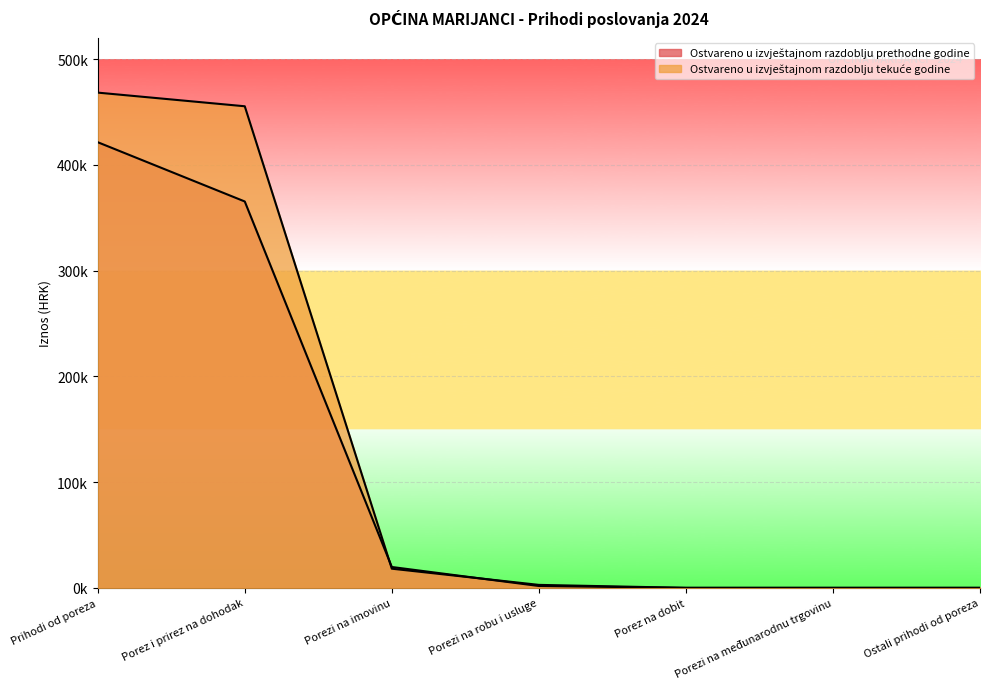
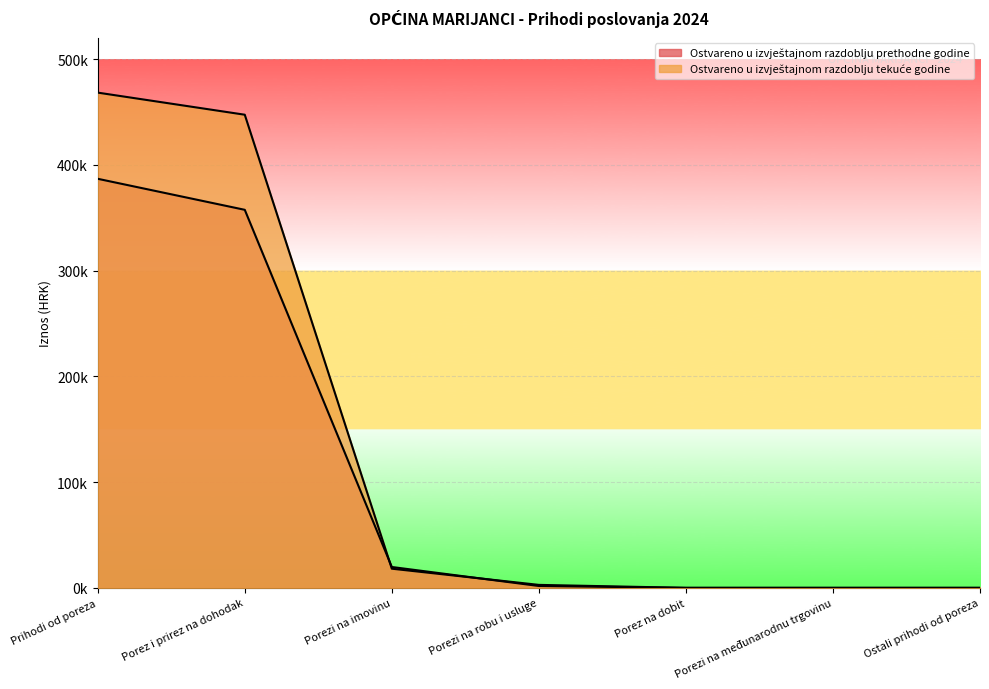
  {
    "Ostvareno u izvještajnom razdoblju prethodne godine": {
-     "Prihodi od poreza": 421000,
-     "Porez i prirez na dohodak": 365000
+     "Prihodi od poreza": 387000,
+     "Porez i prirez na dohodak": 357000
    },
    "Ostvareno u izvještajnom razdoblju tekuće godine": {
      "Prihodi od poreza": 468000,
-     "Porez i prirez na dohodak": 455000
+     "Porez i prirez na dohodak": 447000
    }
  }
